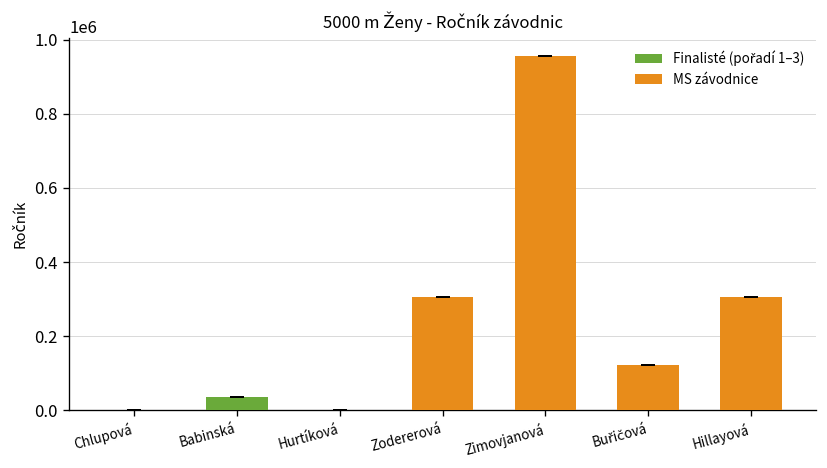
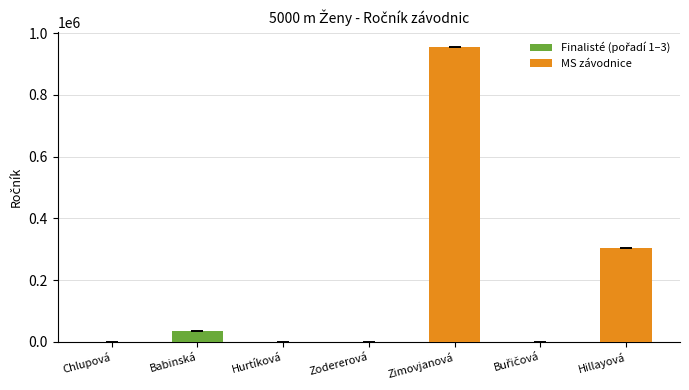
  {
    "Finalisté (pořadí 1–3)": {
      "Chlupová": 0,
      "Babinská": 40000,
      "Hurtíková": 0
    },
    "MS závodnice": {
-     "Zodererová": 310000,
+     "Zodererová": 0,
      "Zimovjanová": 960000,
-     "Buřičová": 120000,
+     "Buřičová": 0,
      "Hillayová": 310000
    }
  }
